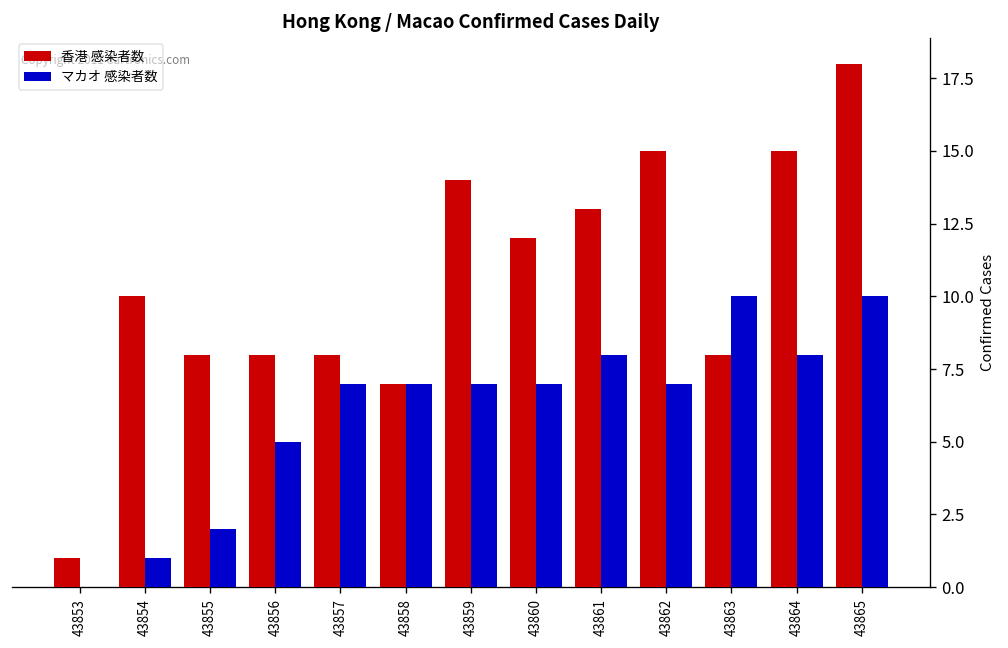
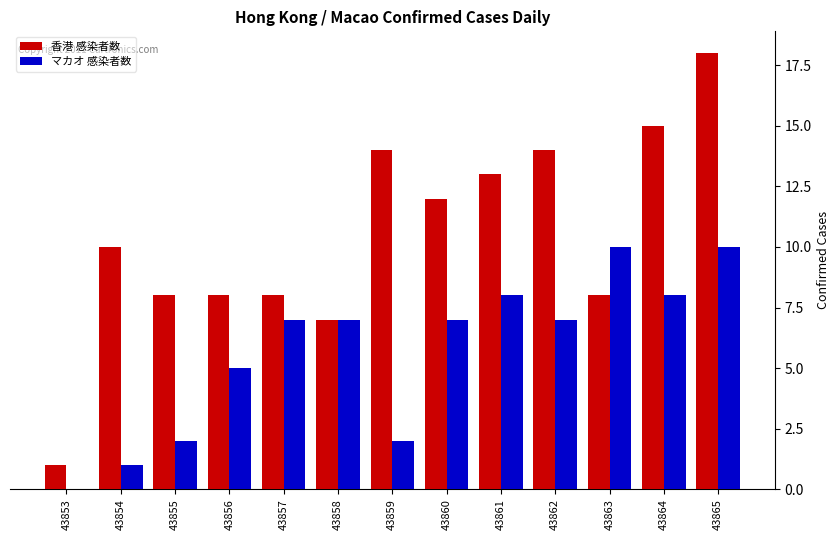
  {
    "香港 感染者数": {
      "43853": 1,
      "43854": 10,
      "43855": 8,
      "43856": 8,
      "43857": 8,
      "43858": 7,
      "43859": 14,
      "43860": 12,
      "43861": 13,
-     "43862": 15,
+     "43862": 14,
      "43863": 8,
      "43864": 15,
      "43865": 18
    },
    "マカオ 感染者数": {
      "43853": 0,
      "43854": 1,
      "43855": 2,
      "43856": 5,
      "43857": 7,
      "43858": 7,
-     "43859": 7,
+     "43859": 2,
      "43860": 7,
      "43861": 8,
      "43862": 7,
      "43863": 10,
      "43864": 8,
      "43865": 10
    }
  }
